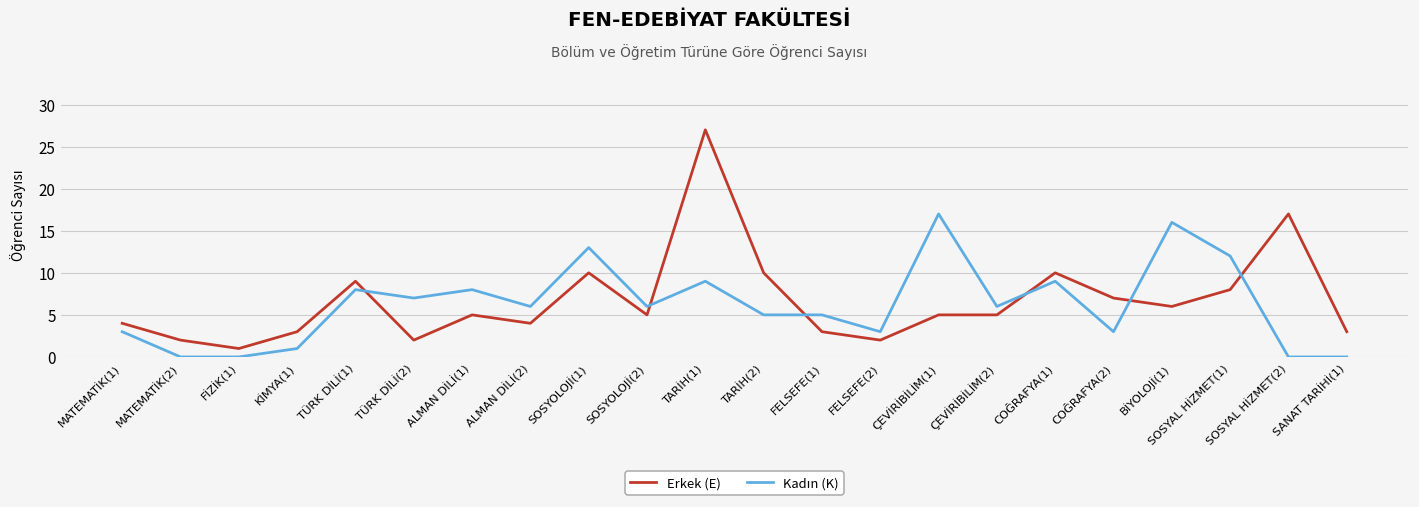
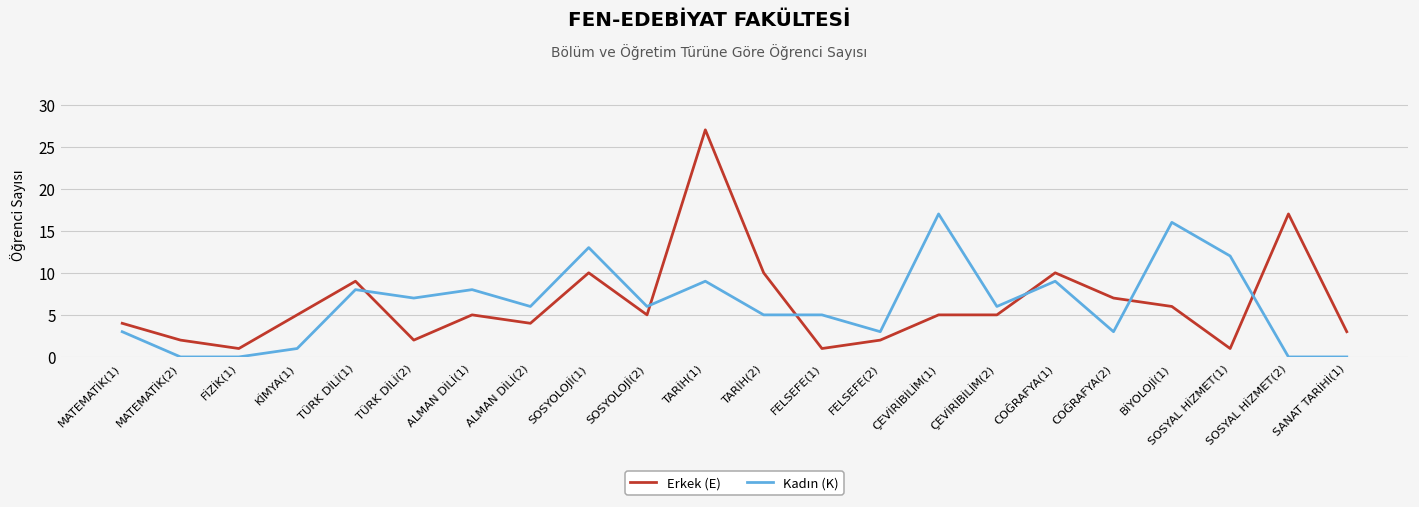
  {
    "Erkek (E)": {
      "MATEMATİK(1)": 4,
      "MATEMATİK(2)": 2,
      "FİZİK(1)": 1,
-     "KİMYA(1)": 3,
+     "KİMYA(1)": 5,
      "TÜRK DİLİ(1)": 9,
      "TÜRK DİLİ(2)": 2,
      "ALMAN DİLİ(1)": 5,
      "ALMAN DİLİ(2)": 4,
      "SOSYOLOJİ(1)": 10,
      "SOSYOLOJİ(2)": 5,
      "TARİH(1)": 27,
      "TARİH(2)": 10,
-     "FELSEFE(1)": 3,
+     "FELSEFE(1)": 1,
      "FELSEFE(2)": 2,
      "ÇEVİRİBİLİM(1)": 5,
      "ÇEVİRİBİLİM(2)": 5,
      "COĞRAFYA(1)": 10,
      "COĞRAFYA(2)": 7,
      "BİYOLOJİ(1)": 6,
-     "SOSYAL HİZMET(1)": 8,
+     "SOSYAL HİZMET(1)": 1,
      "SOSYAL HİZMET(2)": 17,
      "SANAT TARİHİ(1)": 3
    },
    "Kadın (K)": {
      "MATEMATİK(1)": 3,
      "MATEMATİK(2)": 0,
      "FİZİK(1)": 0,
      "KİMYA(1)": 1,
      "TÜRK DİLİ(1)": 8,
      "TÜRK DİLİ(2)": 7,
      "ALMAN DİLİ(1)": 8,
      "ALMAN DİLİ(2)": 6,
      "SOSYOLOJİ(1)": 13,
      "SOSYOLOJİ(2)": 6,
      "TARİH(1)": 9,
      "TARİH(2)": 5,
      "FELSEFE(1)": 5,
      "FELSEFE(2)": 3,
      "ÇEVİRİBİLİM(1)": 17,
      "ÇEVİRİBİLİM(2)": 6,
      "COĞRAFYA(1)": 9,
      "COĞRAFYA(2)": 3,
      "BİYOLOJİ(1)": 16,
      "SOSYAL HİZMET(1)": 12,
      "SOSYAL HİZMET(2)": 0,
      "SANAT TARİHİ(1)": 0
    }
  }
